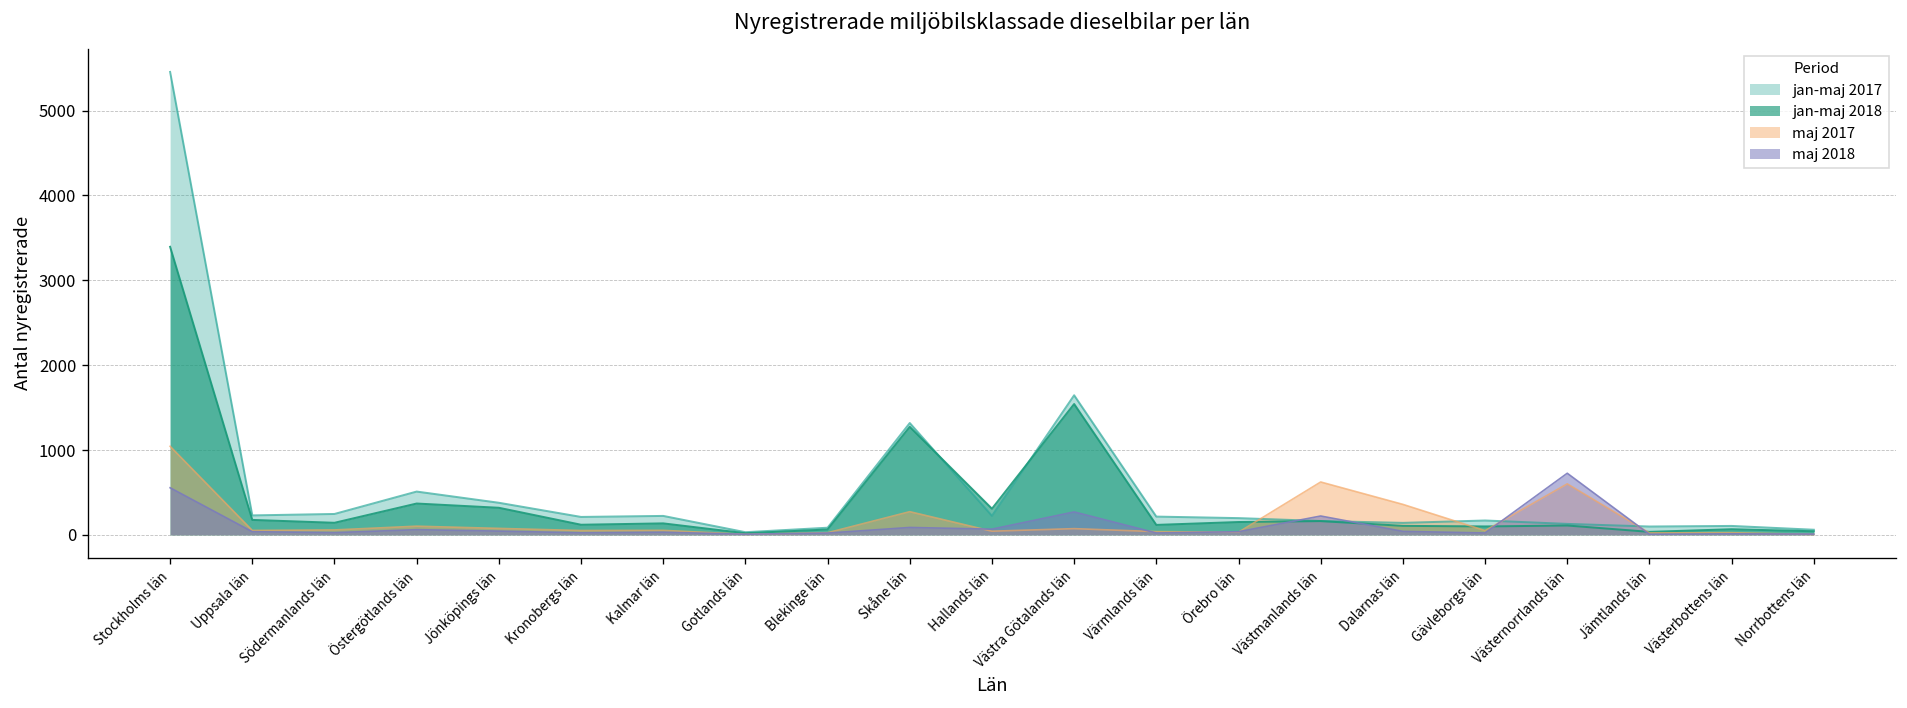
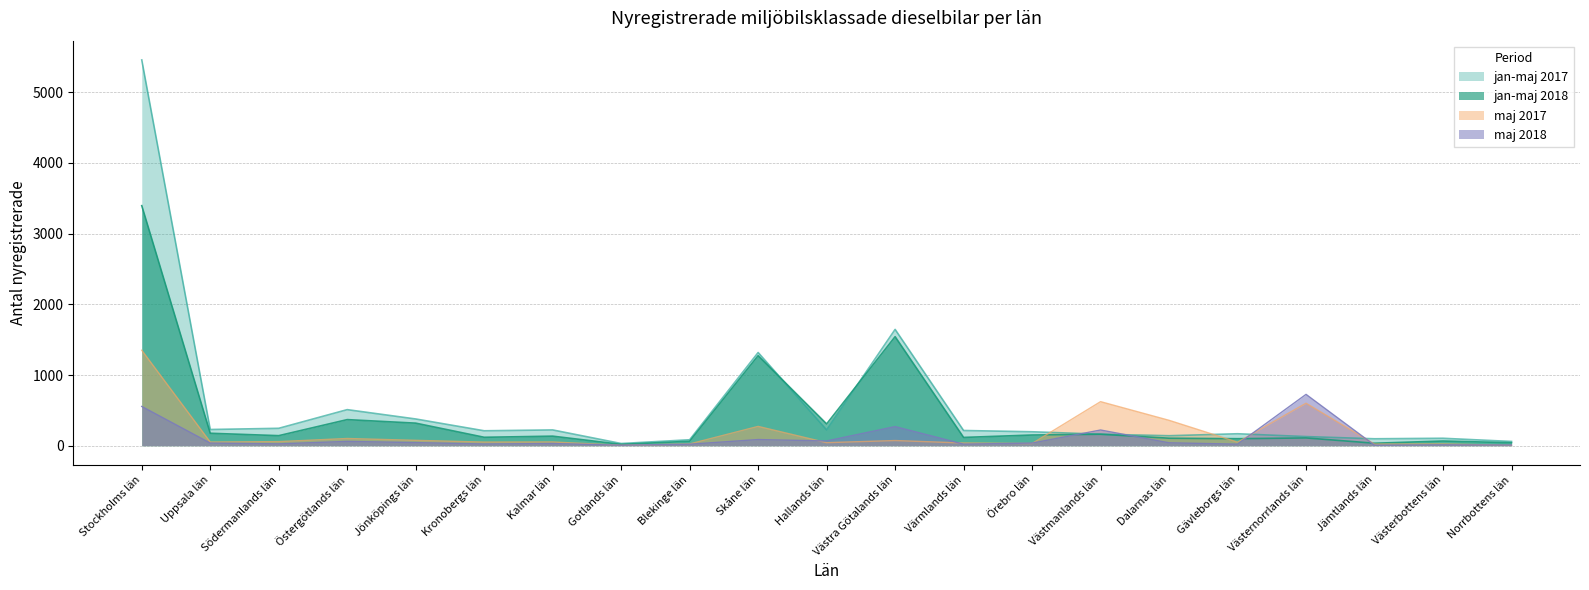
  {
    "maj 2017": {
-     "Stockholms län": 1000,
+     "Stockholms län": 1400,
      "Östergötlands län": 100,
      "Skåne län": 300,
      "Västra Götalands län": 100,
      "Västmanlands län": 600,
      "Dalarnas län": 400,
      "Västernorrlands län": 600
    },
    "maj 2018": {
      "Stockholms län": 600,
      "Östergötlands län": 100,
      "Skåne län": 100,
      "Västra Götalands län": 300,
      "Västmanlands län": 200,
      "Dalarnas län": 0,
      "Västernorrlands län": 700
    }
  }
